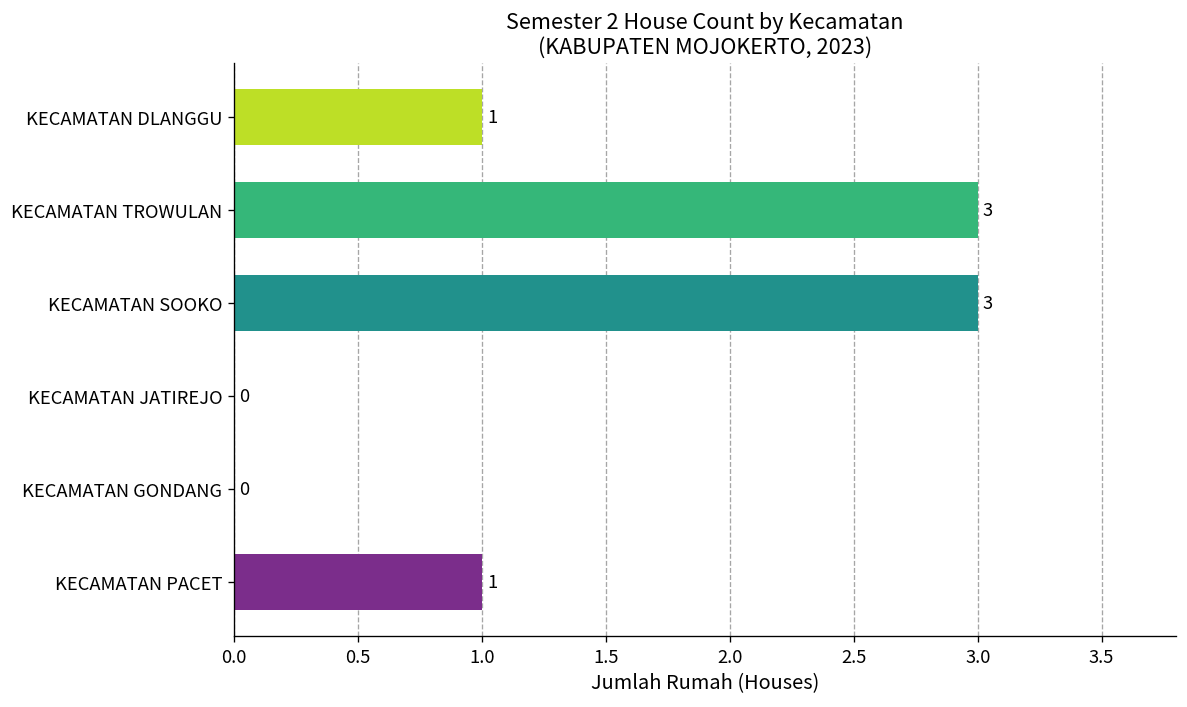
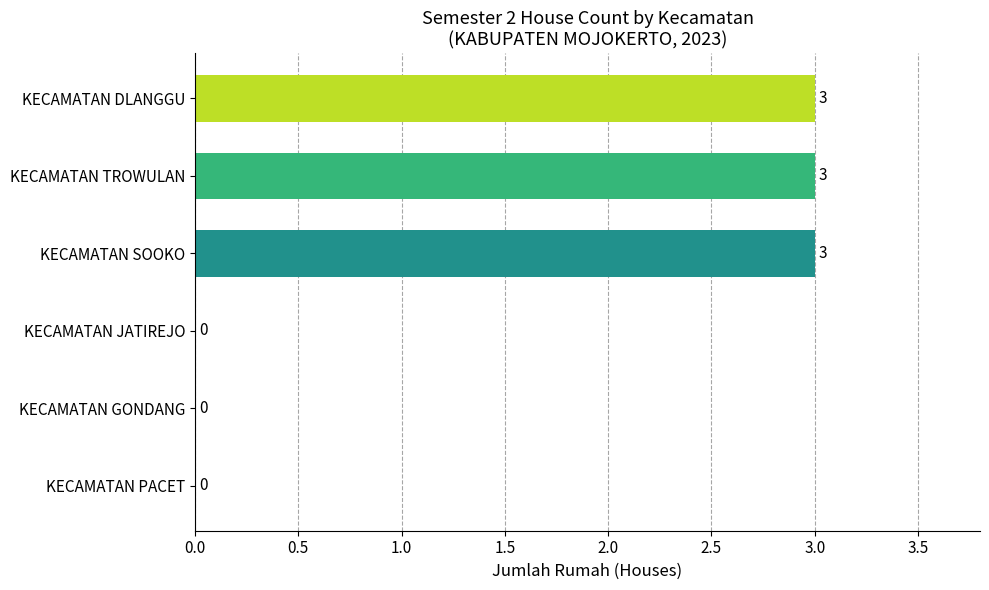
  {
-   "KECAMATAN DLANGGU": 1,
+   "KECAMATAN DLANGGU": 3,
    "KECAMATAN TROWULAN": 3,
    "KECAMATAN SOOKO": 3,
    "KECAMATAN JATIREJO": 0,
    "KECAMATAN GONDANG": 0,
-   "KECAMATAN PACET": 1
+   "KECAMATAN PACET": 0
  }
